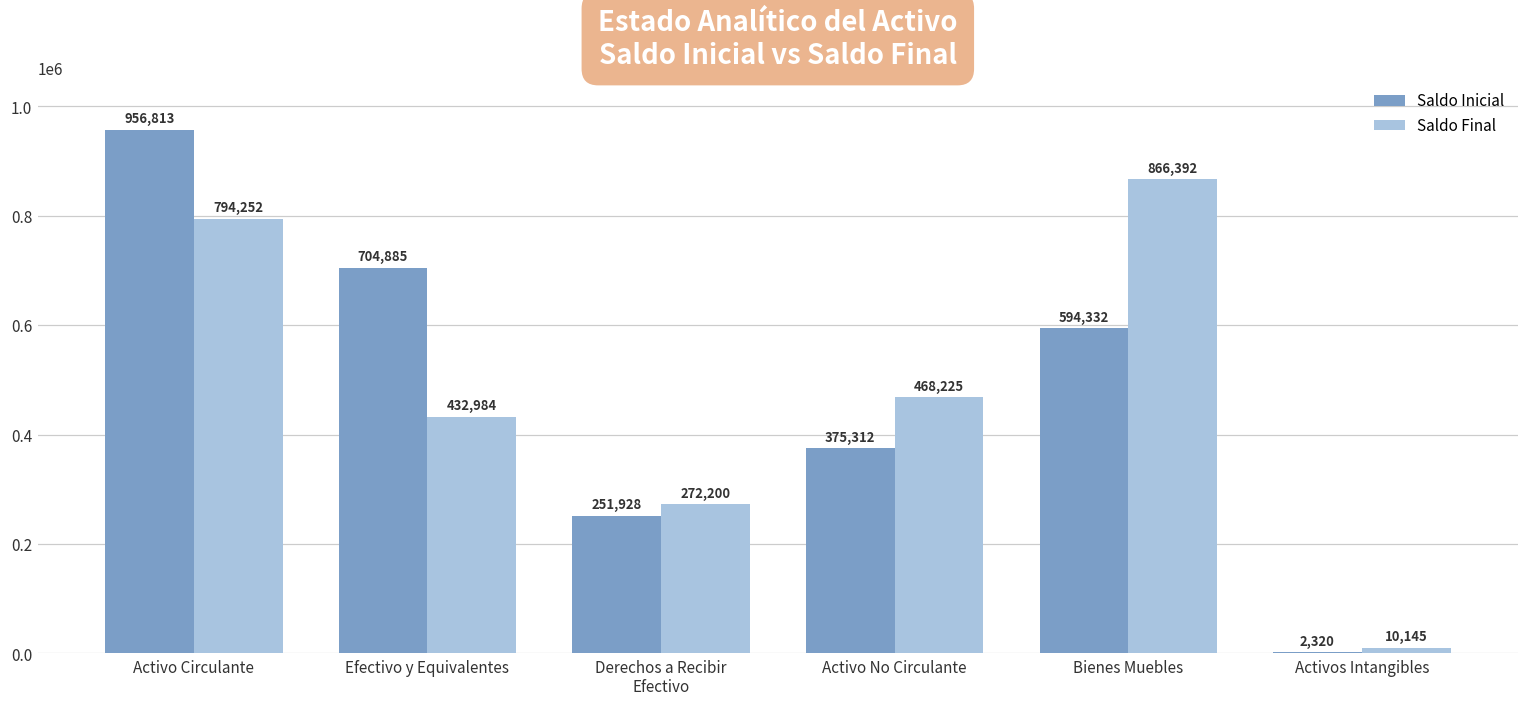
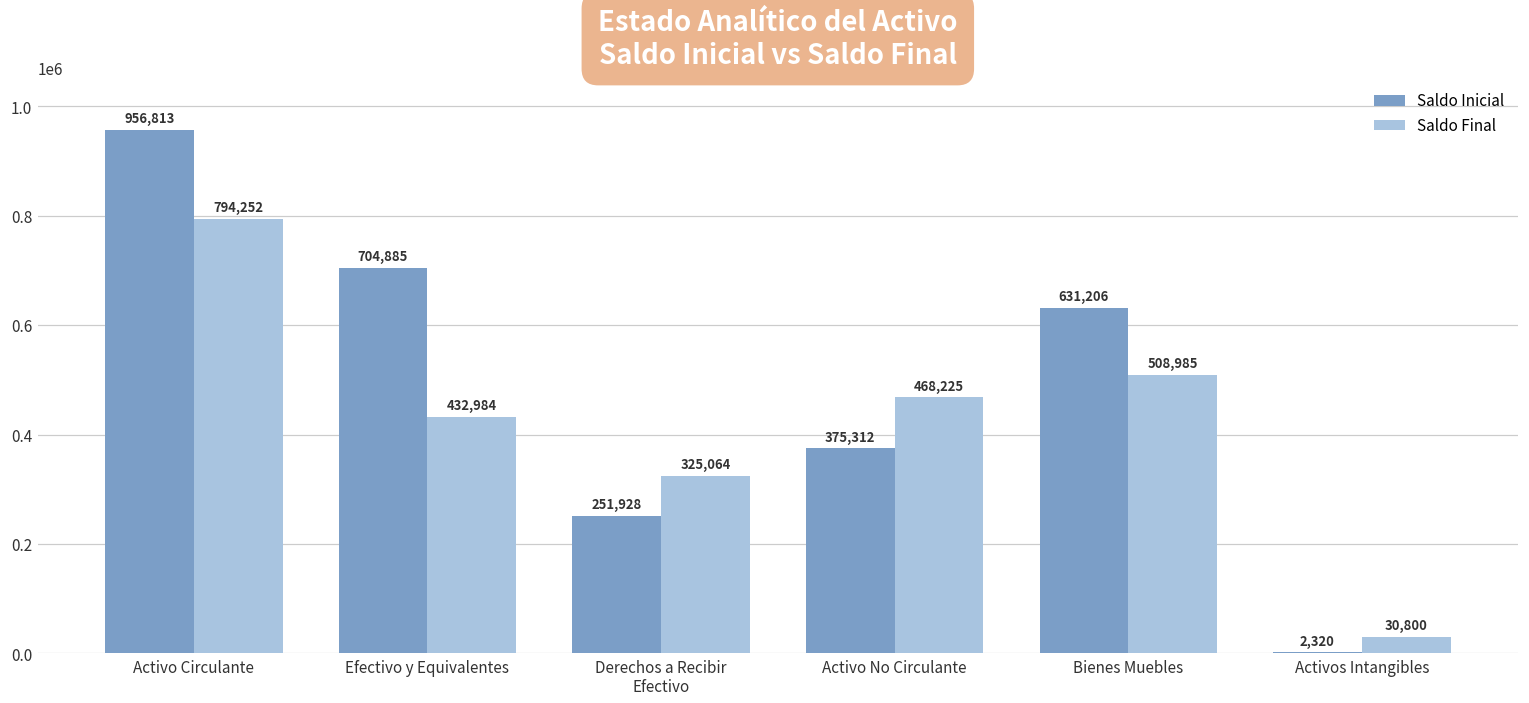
  {
    "Saldo Inicial": {
      "Activo Circulante": "956,813",
      "Efectivo y Equivalentes": "704,885",
      "Derechos a Recibir Efectivo": "251,928",
      "Activo No Circulante": "375,312",
-     "Bienes Muebles": "594,332",
+     "Bienes Muebles": "631,206",
      "Activos Intangibles": "2,320"
    },
    "Saldo Final": {
      "Activo Circulante": "794,252",
      "Efectivo y Equivalentes": "432,984",
-     "Derechos a Recibir Efectivo": "272,200",
+     "Derechos a Recibir Efectivo": "325,064",
      "Activo No Circulante": "468,225",
-     "Bienes Muebles": "866,392",
-     "Activos Intangibles": "10,145"
+     "Bienes Muebles": "508,985",
+     "Activos Intangibles": "30,800"
    }
  }
